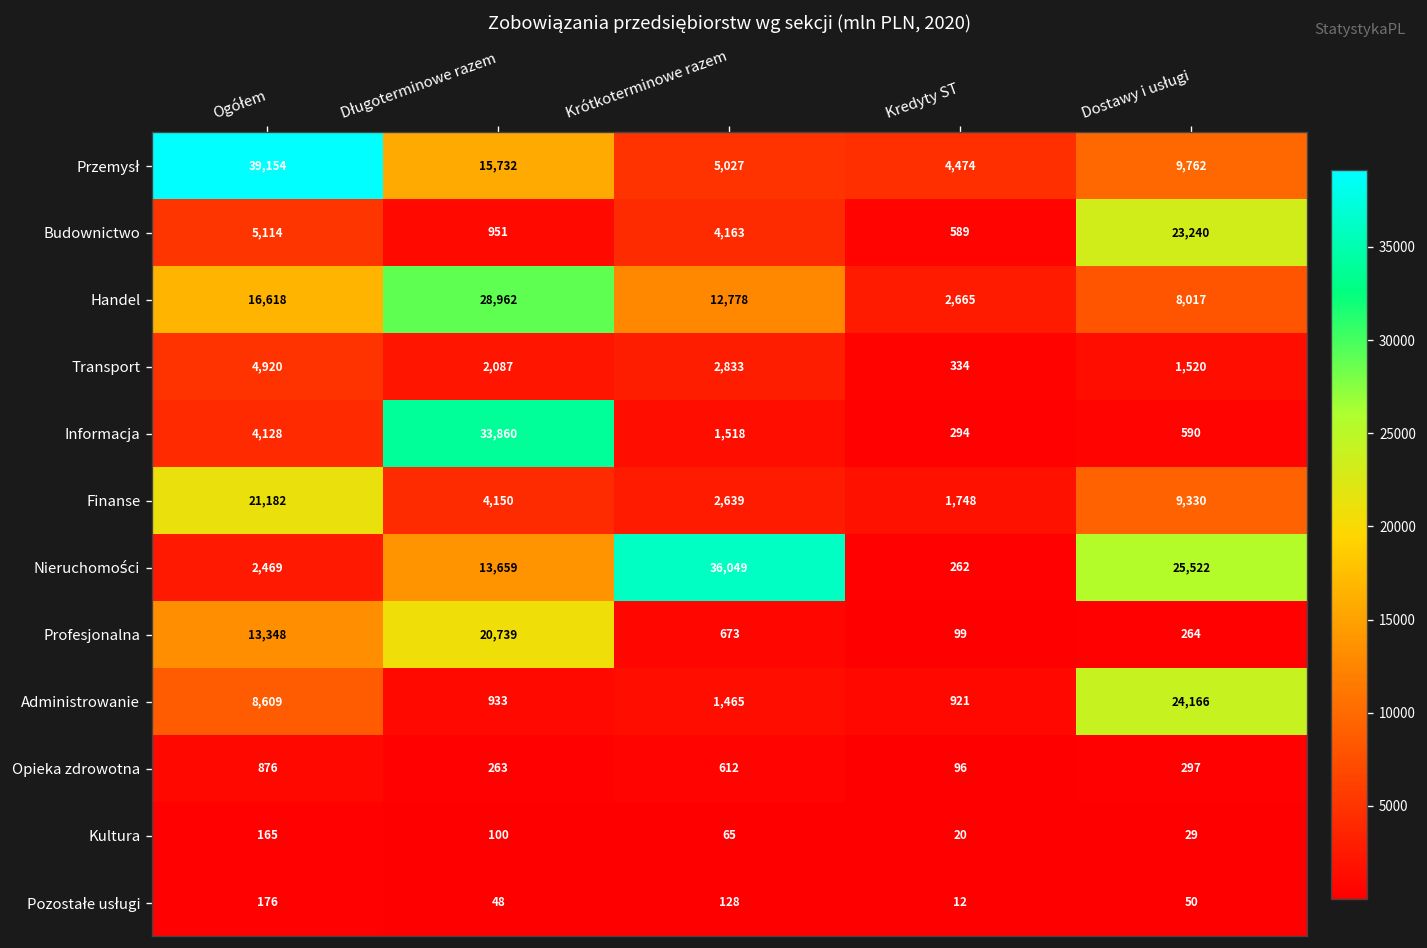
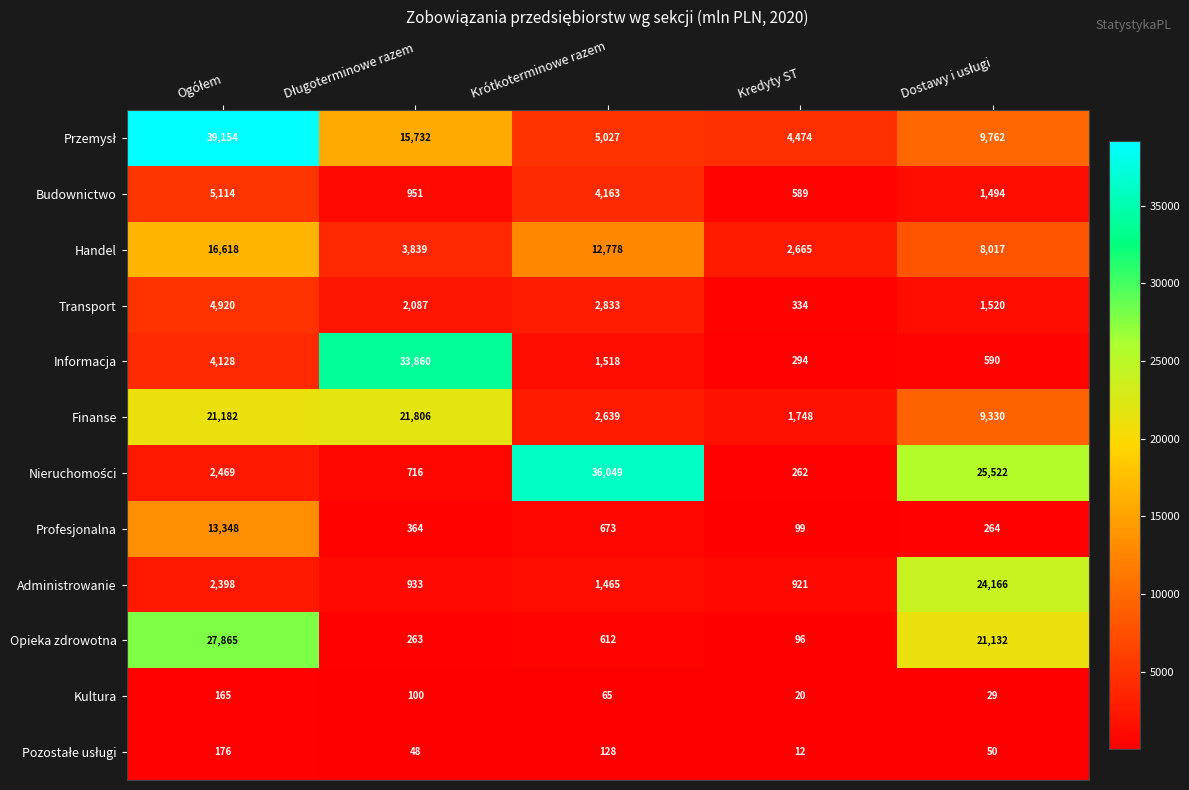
  {
    "Przemysł": {
      "Ogółem": "39,154",
      "Długoterminowe razem": "15,732",
      "Krótkoterminowe razem": "5,027",
      "Kredyty ST": "4,474",
      "Dostawy i usługi": "9,762"
    },
    "Budownictwo": {
      "Ogółem": "5,114",
      "Długoterminowe razem": "951",
      "Krótkoterminowe razem": "4,163",
      "Kredyty ST": "589",
-     "Dostawy i usługi": "23,240"
+     "Dostawy i usługi": "1,494"
    },
    "Handel": {
      "Ogółem": "16,618",
-     "Długoterminowe razem": "28,962",
+     "Długoterminowe razem": "3,839",
      "Krótkoterminowe razem": "12,778",
      "Kredyty ST": "2,665",
      "Dostawy i usługi": "8,017"
    },
    "Transport": {
      "Ogółem": "4,920",
      "Długoterminowe razem": "2,087",
      "Krótkoterminowe razem": "2,833",
      "Kredyty ST": "334",
      "Dostawy i usługi": "1,520"
    },
    "Informacja": {
      "Ogółem": "4,128",
      "Długoterminowe razem": "33,860",
      "Krótkoterminowe razem": "1,518",
      "Kredyty ST": "294",
      "Dostawy i usługi": "590"
    },
    "Finanse": {
      "Ogółem": "21,182",
-     "Długoterminowe razem": "4,150",
+     "Długoterminowe razem": "21,806",
      "Krótkoterminowe razem": "2,639",
      "Kredyty ST": "1,748",
      "Dostawy i usługi": "9,330"
    },
    "Nieruchomości": {
      "Ogółem": "2,469",
-     "Długoterminowe razem": "13,659",
+     "Długoterminowe razem": "716",
      "Krótkoterminowe razem": "36,049",
      "Kredyty ST": "262",
      "Dostawy i usługi": "25,522"
    },
    "Profesjonalna": {
      "Ogółem": "13,348",
-     "Długoterminowe razem": "20,739",
+     "Długoterminowe razem": "364",
      "Krótkoterminowe razem": "673",
      "Kredyty ST": "99",
      "Dostawy i usługi": "264"
    },
    "Administrowanie": {
-     "Ogółem": "8,609",
+     "Ogółem": "2,398",
      "Długoterminowe razem": "933",
      "Krótkoterminowe razem": "1,465",
      "Kredyty ST": "921",
      "Dostawy i usługi": "24,166"
    },
    "Opieka zdrowotna": {
-     "Ogółem": "876",
+     "Ogółem": "27,865",
      "Długoterminowe razem": "263",
      "Krótkoterminowe razem": "612",
      "Kredyty ST": "96",
-     "Dostawy i usługi": "297"
+     "Dostawy i usługi": "21,132"
    },
    "Kultura": {
      "Ogółem": "165",
      "Długoterminowe razem": "100",
      "Krótkoterminowe razem": "65",
      "Kredyty ST": "20",
      "Dostawy i usługi": "29"
    },
    "Pozostałe usługi": {
      "Ogółem": "176",
      "Długoterminowe razem": "48",
      "Krótkoterminowe razem": "128",
      "Kredyty ST": "12",
      "Dostawy i usługi": "50"
    }
  }
